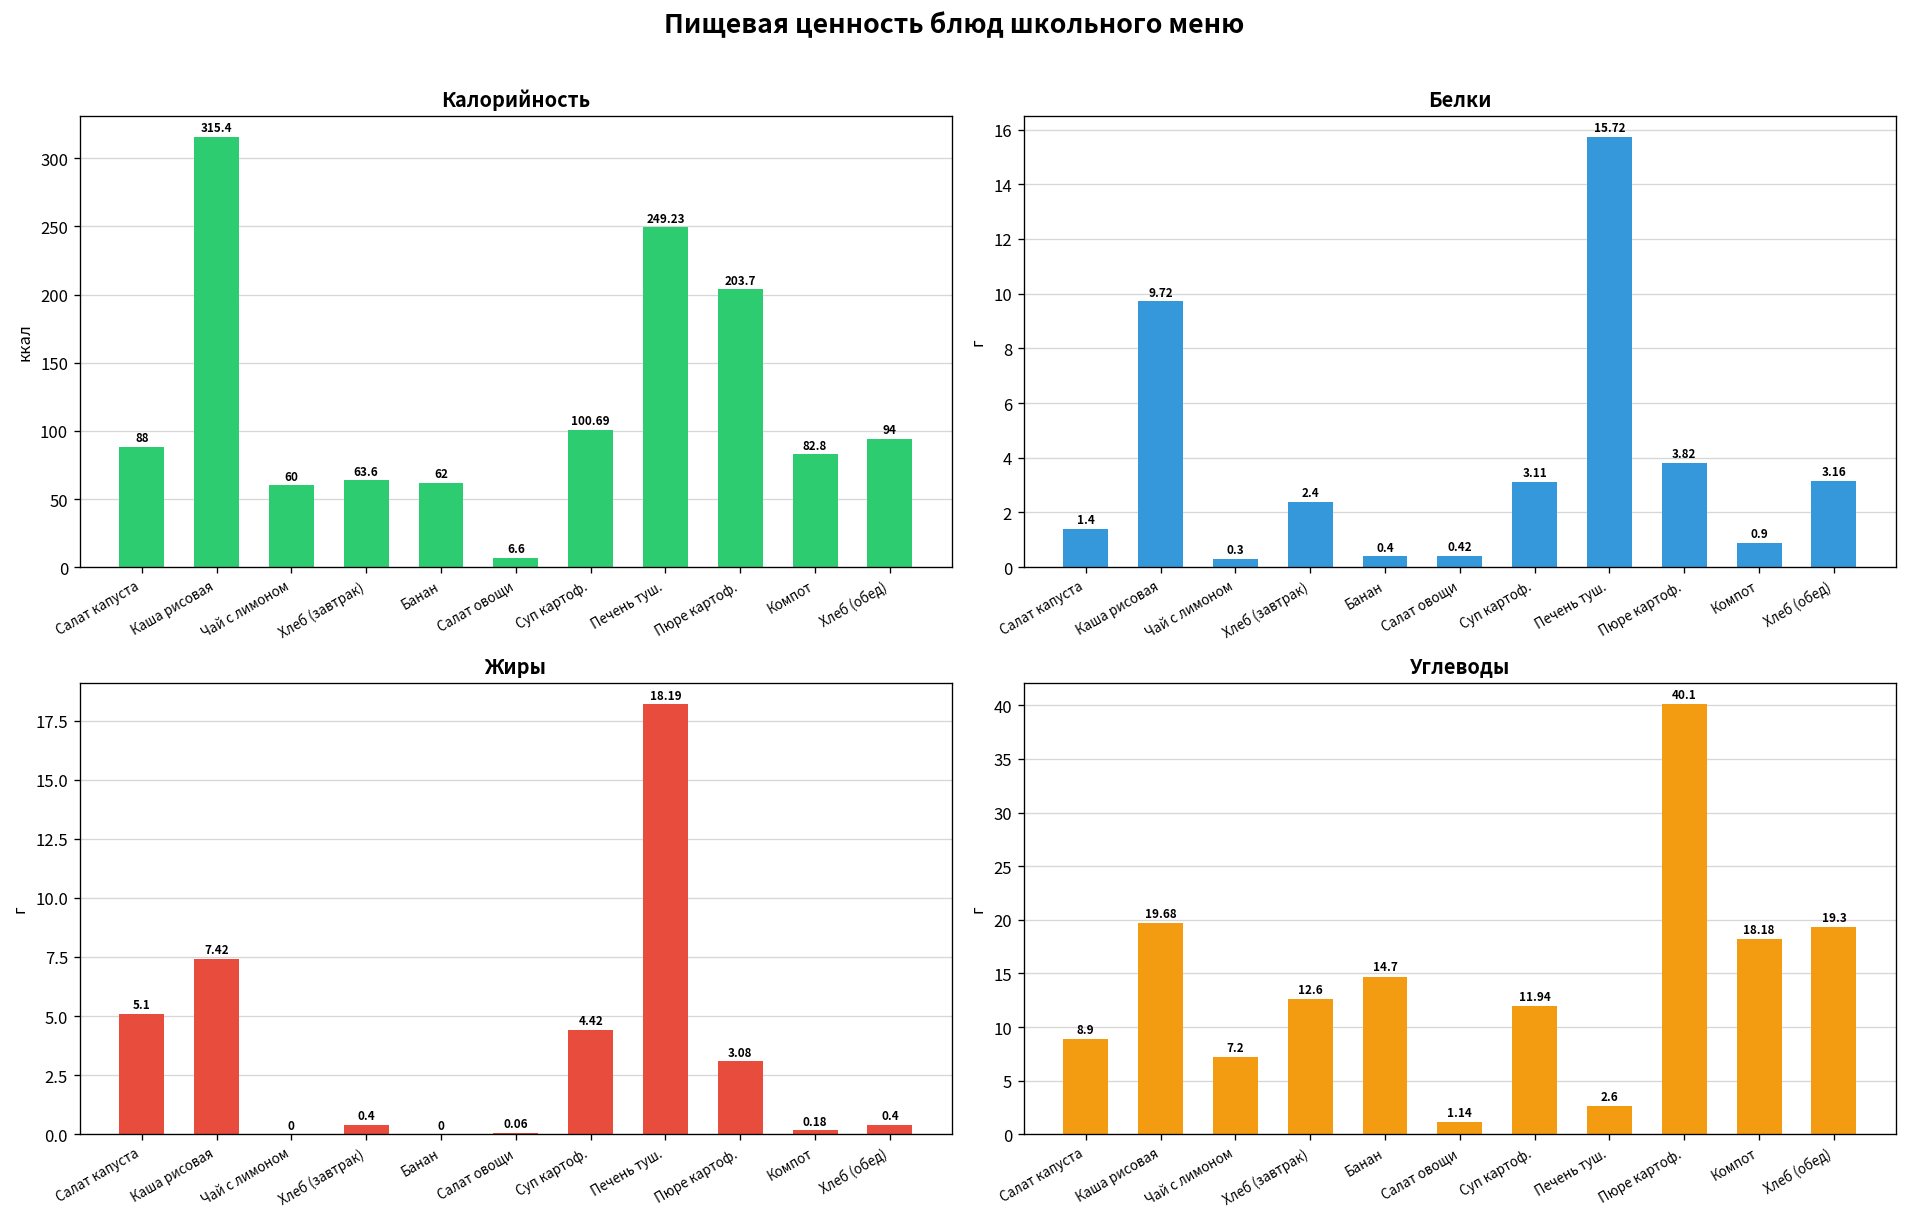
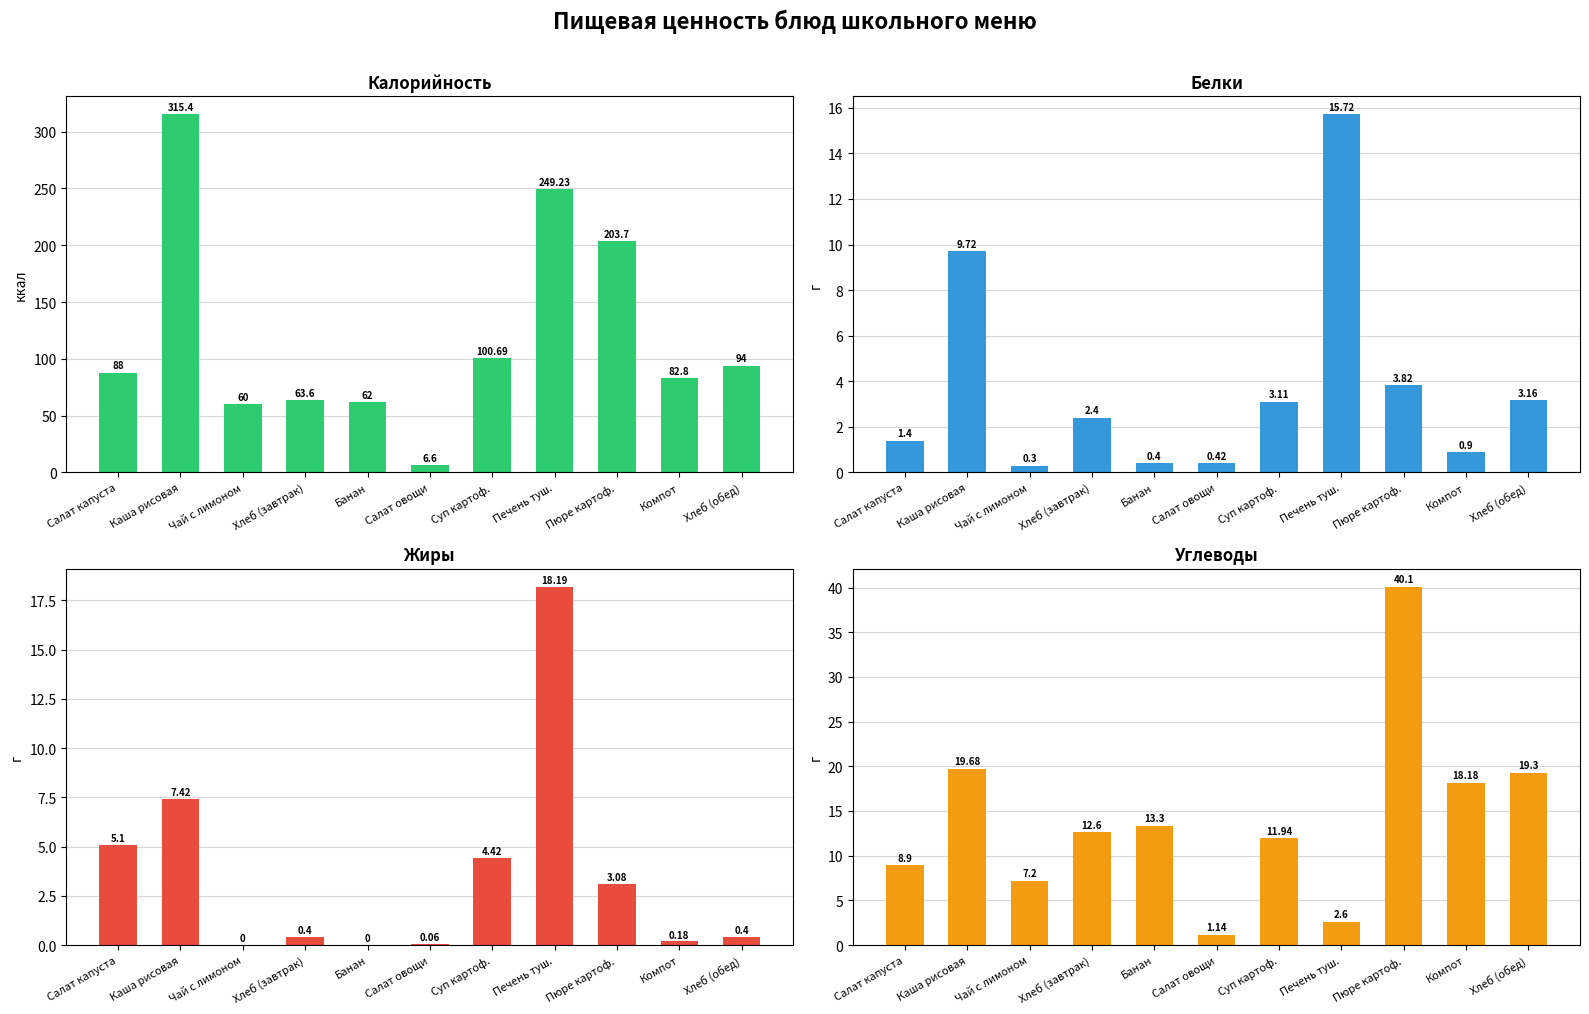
  {
    "Калорийность": {
      "Салат капуста": 88,
      "Каша рисовая": 315.4,
      "Чай с лимоном": 60,
      "Хлеб (завтрак)": 63.6,
      "Банан": 62,
      "Салат овощи": 6.6,
      "Суп картоф.": 100.69,
      "Печень туш.": 249.23,
      "Пюре картоф.": 203.7,
      "Компот": 82.8,
      "Хлеб (обед)": 94
    },
    "Белки": {
      "Салат капуста": 1.4,
      "Каша рисовая": 9.72,
      "Чай с лимоном": 0.3,
      "Хлеб (завтрак)": 2.4,
      "Банан": 0.4,
      "Салат овощи": 0.42,
      "Суп картоф.": 3.11,
      "Печень туш.": 15.72,
      "Пюре картоф.": 3.82,
      "Компот": 0.9,
      "Хлеб (обед)": 3.16
    },
    "Жиры": {
      "Салат капуста": 5.1,
      "Каша рисовая": 7.42,
      "Чай с лимоном": 0,
      "Хлеб (завтрак)": 0.4,
      "Банан": 0,
      "Салат овощи": 0.06,
      "Суп картоф.": 4.42,
      "Печень туш.": 18.19,
      "Пюре картоф.": 3.08,
      "Компот": 0.18,
      "Хлеб (обед)": 0.4
    },
    "Углеводы": {
      "Салат капуста": 8.9,
      "Каша рисовая": 19.68,
      "Чай с лимоном": 7.2,
      "Хлеб (завтрак)": 12.6,
-     "Банан": 14.7,
+     "Банан": 13.3,
      "Салат овощи": 1.14,
      "Суп картоф.": 11.94,
      "Печень туш.": 2.6,
      "Пюре картоф.": 40.1,
      "Компот": 18.18,
      "Хлеб (обед)": 19.3
    }
  }
